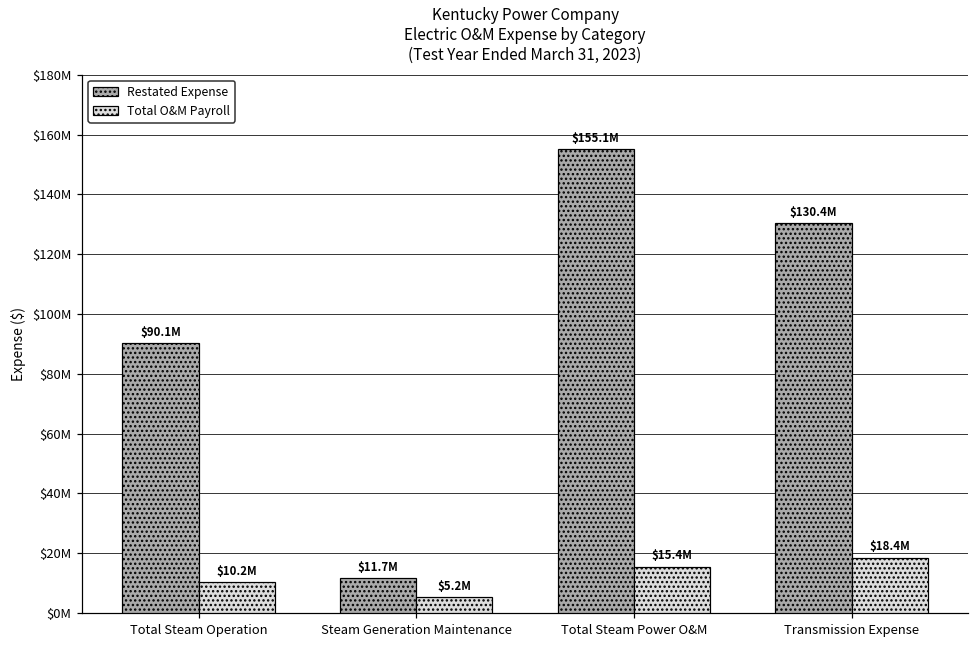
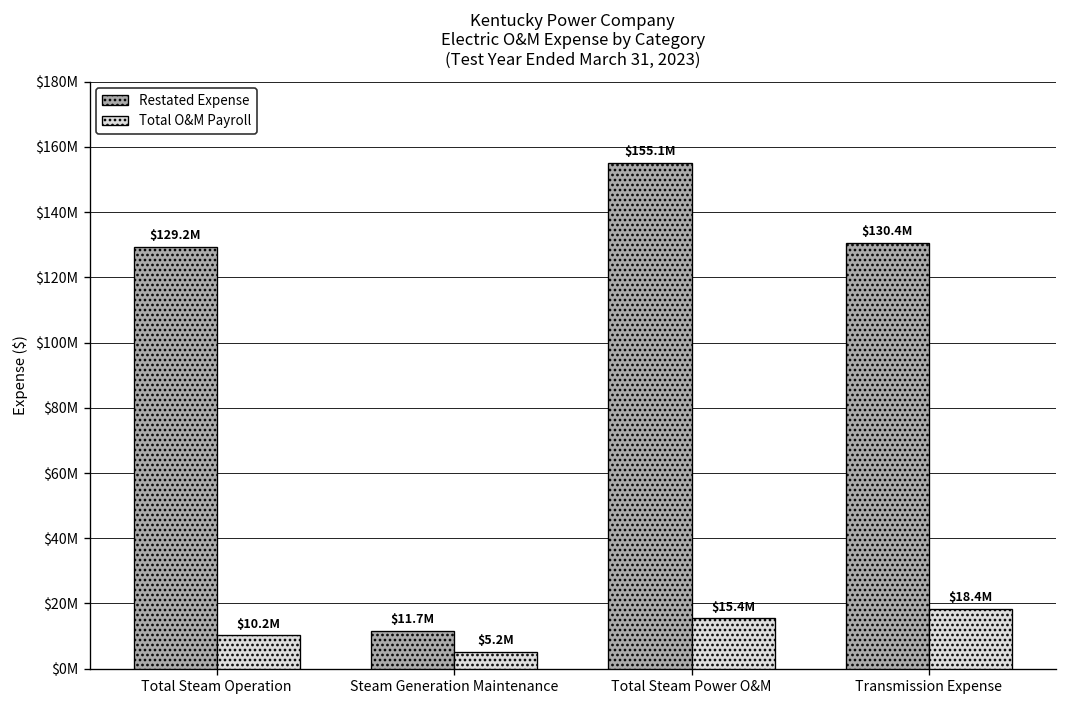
  {
    "Restated Expense": {
-     "Total Steam Operation": "$90.1M",
+     "Total Steam Operation": "$129.2M",
      "Steam Generation Maintenance": "$11.7M",
      "Total Steam Power O&M": "$155.1M",
      "Transmission Expense": "$130.4M"
    },
    "Total O&M Payroll": {
      "Total Steam Operation": "$10.2M",
      "Steam Generation Maintenance": "$5.2M",
      "Total Steam Power O&M": "$15.4M",
      "Transmission Expense": "$18.4M"
    }
  }
